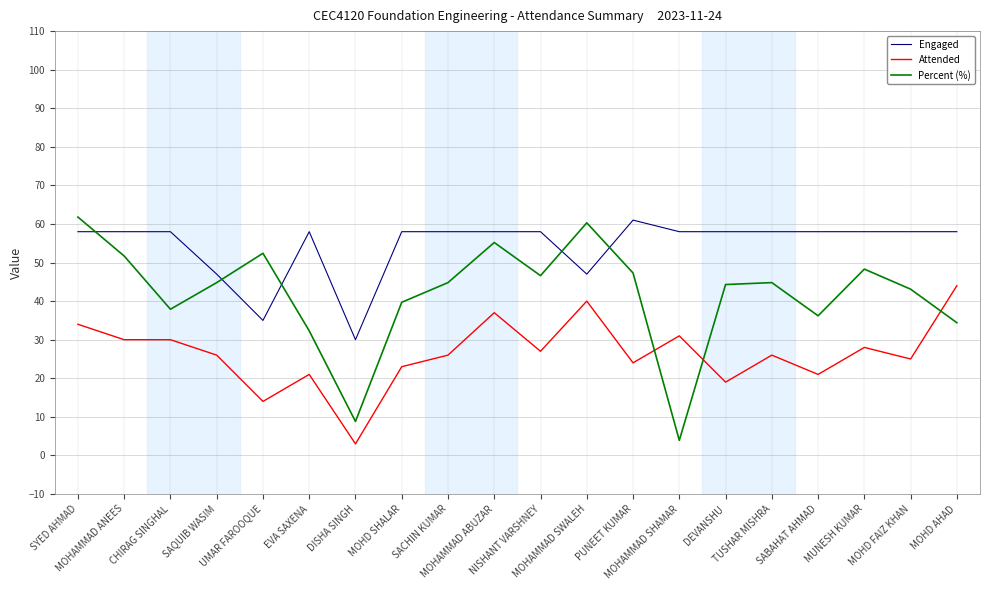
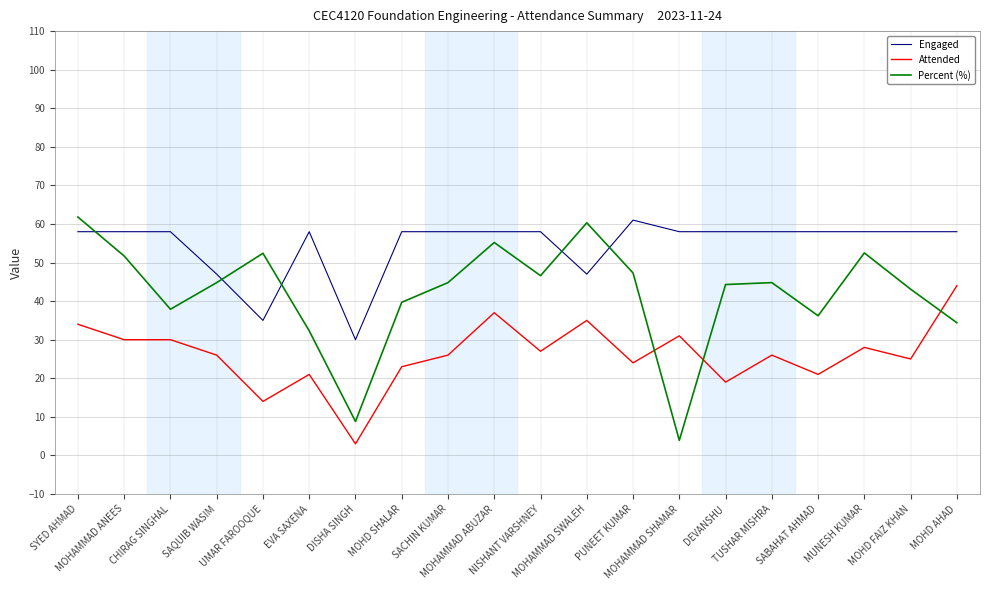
  {
    "Engaged": {
      "SYED AHMAD": 58,
      "MOHAMMAD ANEES": 58,
      "CHIRAG SINGHAL": 58,
      "SAQUIB WASIM": 47,
      "UMAR FAROOQUE": 35,
      "EVA SAXENA": 58,
      "DISHA SINGH": 30,
      "MOHD SHALAR": 58,
      "SACHIN KUMAR": 58,
      "MOHAMMAD ABUZAR": 58,
      "NISHANT VARSHNEY": 58,
      "MOHAMMAD SWALEH": 47,
      "PUNEET KUMAR": 61,
      "MOHAMMAD SHAMAR": 58,
      "DEVANSHU": 58,
      "TUSHAR MISHRA": 58,
      "SABAHAT AHMAD": 58,
      "MUNESH KUMAR": 58,
      "MOHD FAIZ KHAN": 58,
      "MOHD AHAD": 58
    },
    "Attended": {
      "SYED AHMAD": 34,
      "MOHAMMAD ANEES": 30,
      "CHIRAG SINGHAL": 30,
      "SAQUIB WASIM": 26,
      "UMAR FAROOQUE": 14,
      "EVA SAXENA": 21,
      "DISHA SINGH": 3,
      "MOHD SHALAR": 23,
      "SACHIN KUMAR": 26,
      "MOHAMMAD ABUZAR": 37,
      "NISHANT VARSHNEY": 27,
-     "MOHAMMAD SWALEH": 40,
+     "MOHAMMAD SWALEH": 35,
      "PUNEET KUMAR": 24,
      "MOHAMMAD SHAMAR": 31,
      "DEVANSHU": 19,
      "TUSHAR MISHRA": 26,
      "SABAHAT AHMAD": 21,
      "MUNESH KUMAR": 28,
      "MOHD FAIZ KHAN": 25,
      "MOHD AHAD": 44
    },
    "Percent (%)": {
      "SYED AHMAD": 62,
      "MOHAMMAD ANEES": 52,
      "CHIRAG SINGHAL": 38,
      "SAQUIB WASIM": 45,
      "UMAR FAROOQUE": 52,
      "EVA SAXENA": 32,
      "DISHA SINGH": 9,
      "MOHD SHALAR": 40,
      "SACHIN KUMAR": 45,
      "MOHAMMAD ABUZAR": 55,
      "NISHANT VARSHNEY": 47,
      "MOHAMMAD SWALEH": 60,
      "PUNEET KUMAR": 47,
      "MOHAMMAD SHAMAR": 4,
      "DEVANSHU": 44,
      "TUSHAR MISHRA": 45,
      "SABAHAT AHMAD": 36,
-     "MUNESH KUMAR": 48,
+     "MUNESH KUMAR": 53,
      "MOHD FAIZ KHAN": 43,
      "MOHD AHAD": 34
    }
  }
